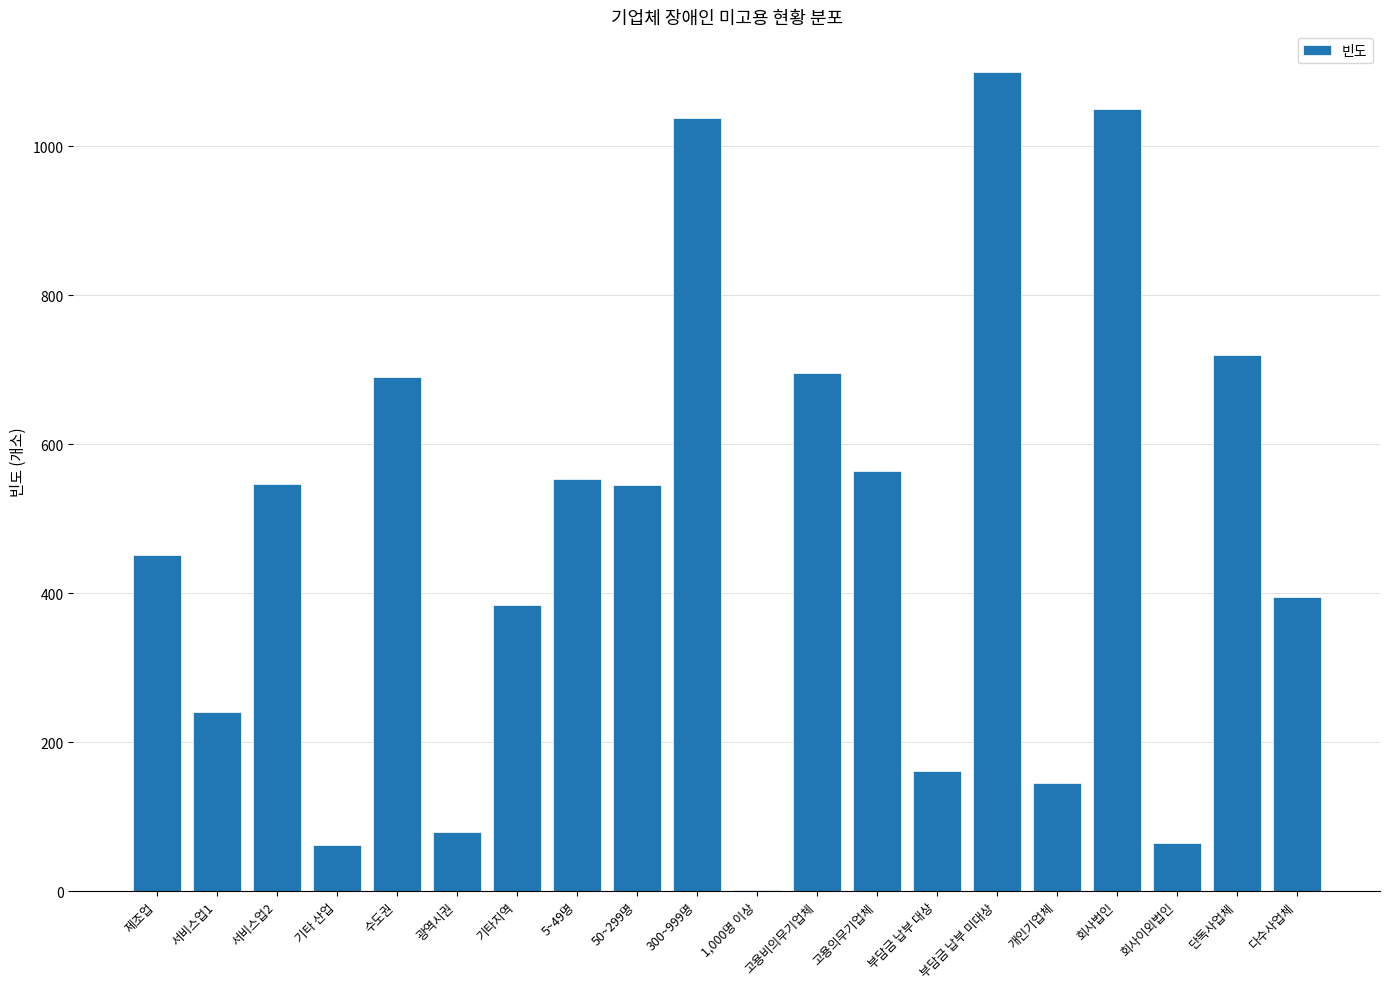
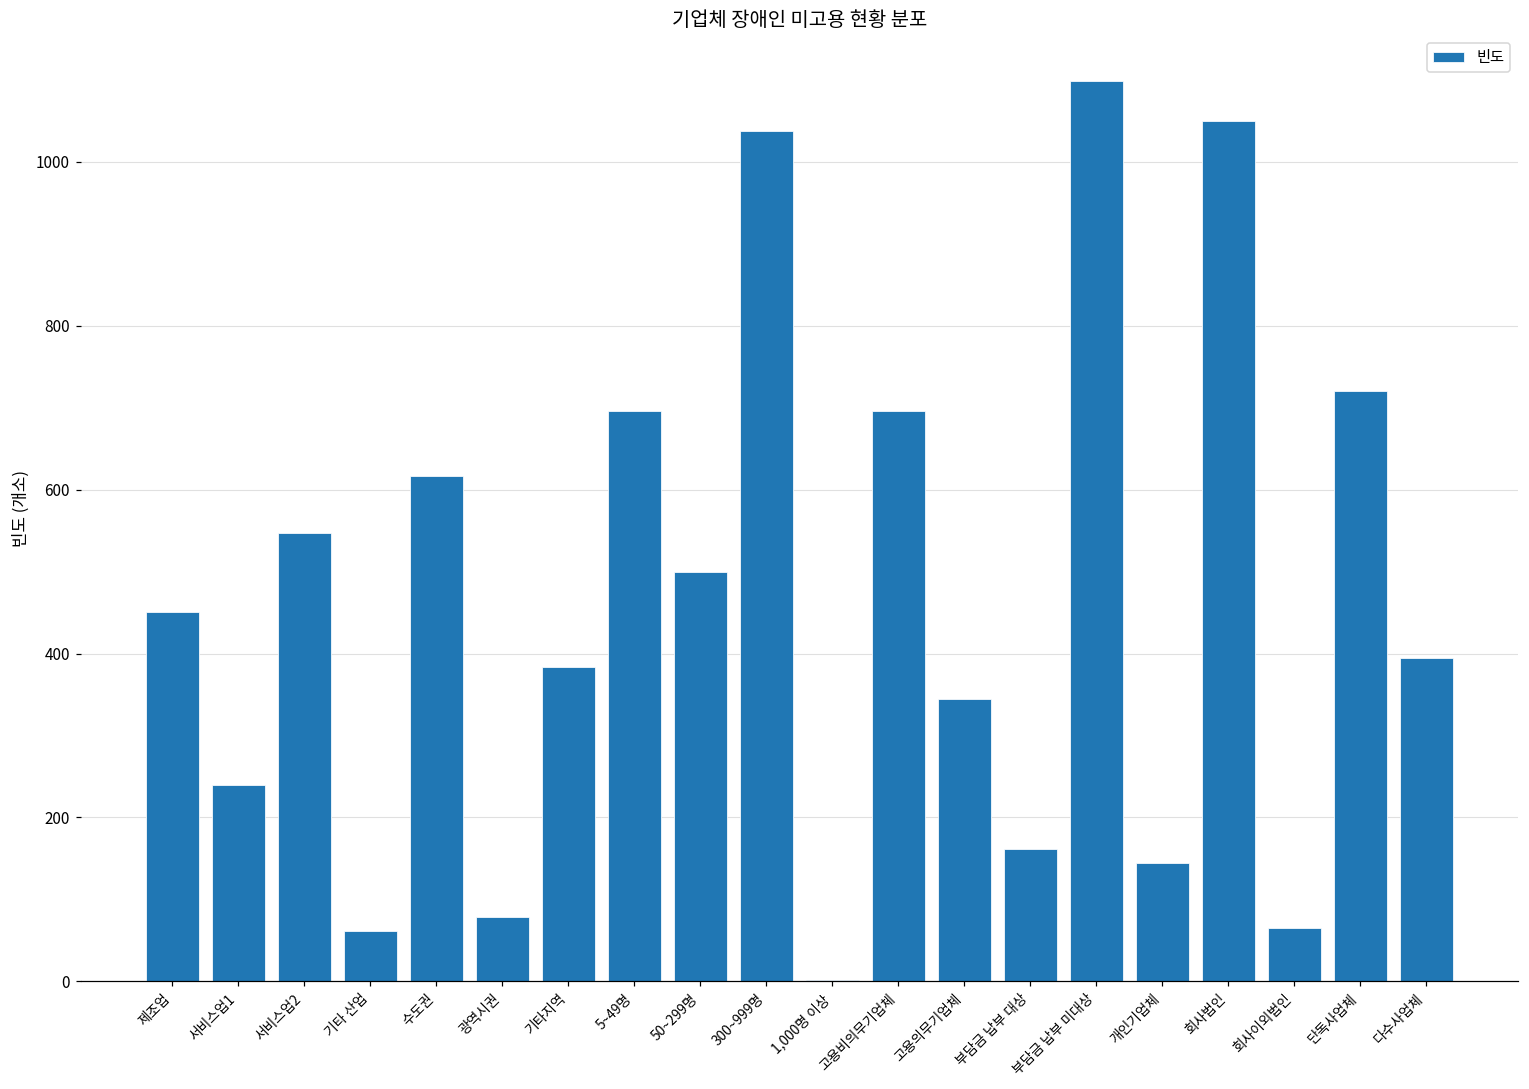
  {
    "제조업": 450,
    "서비스업1": 240,
    "서비스업2": 550,
    "기타 산업": 60,
-   "수도권": 690,
+   "수도권": 620,
    "광역시권": 80,
    "기타지역": 380,
-   "5~49명": 550,
-   "50~299명": 550,
+   "5~49명": 700,
+   "50~299명": 500,
    "300~999명": 1040,
    "고용비의무기업체": 700,
-   "고용의무기업체": 560,
+   "고용의무기업체": 350,
    "부담금 납부 대상": 160,
    "부담금 납부 미대상": 1100,
    "개인기업체": 150,
    "회사법인": 1050,
    "회사이외법인": 70,
    "단독사업체": 720,
    "다수사업체": 400
  }
